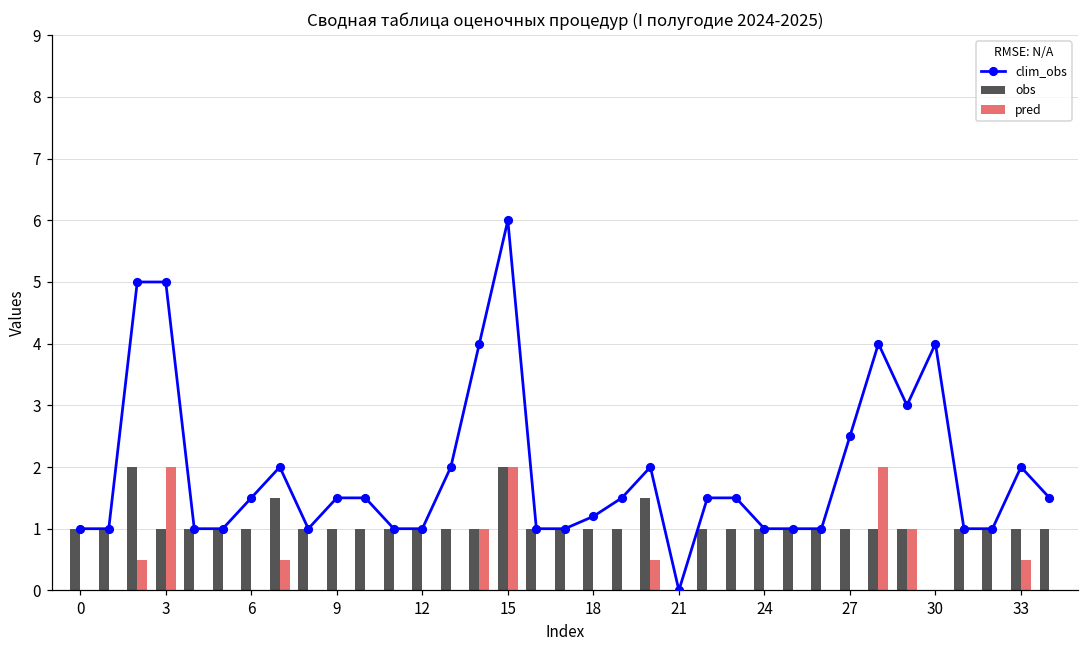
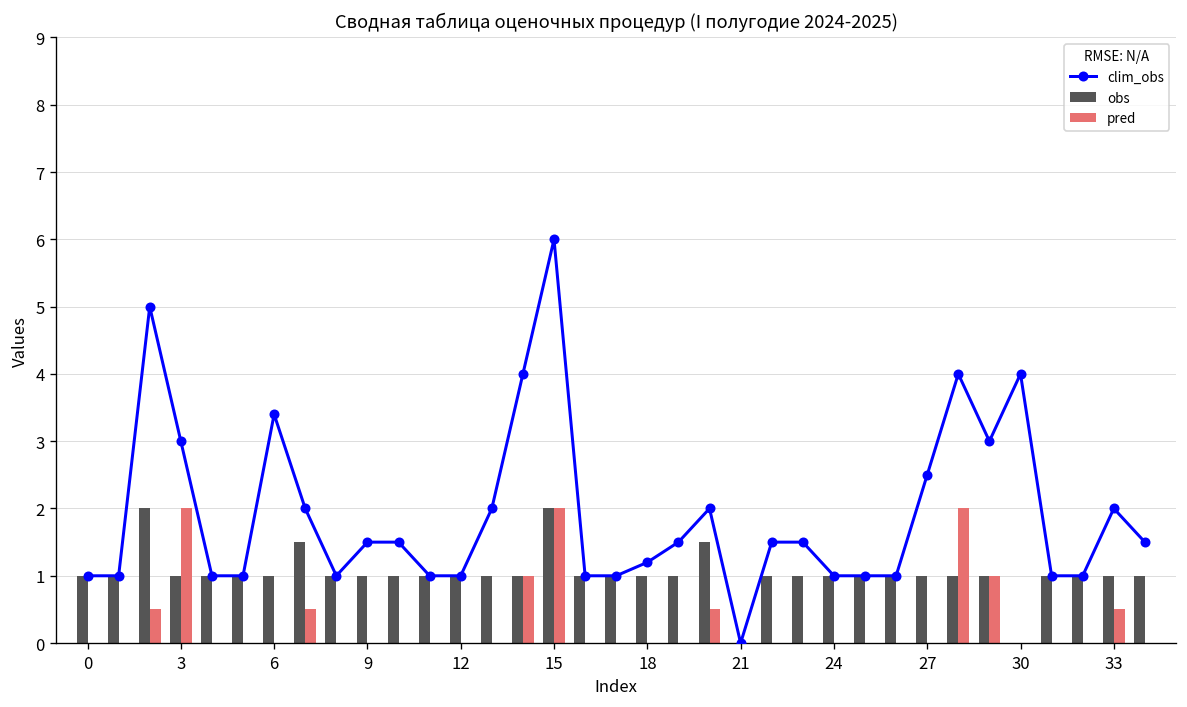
  {
    "clim_obs": {
      "0": 1.0,
-     "3": 5,
-     "6": 1.5,
+     "3": 3,
+     "6": 3.4,
      "9": 1.5,
      "12": 1.0,
      "15": 6.0,
      "18": 1.2,
      "21": 0.0,
      "24": 1.0,
      "27": 2.5,
      "30": 4.0,
      "33": 2.0
    }
  }
